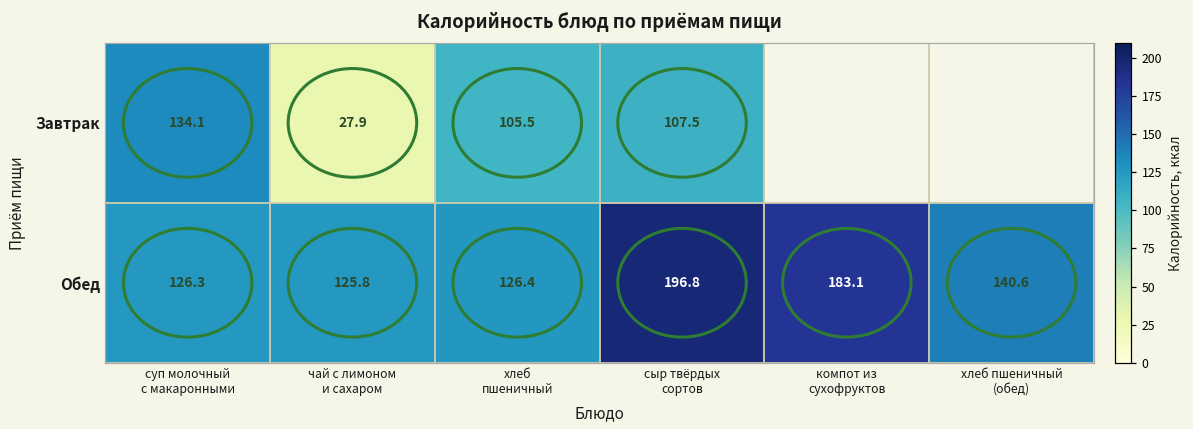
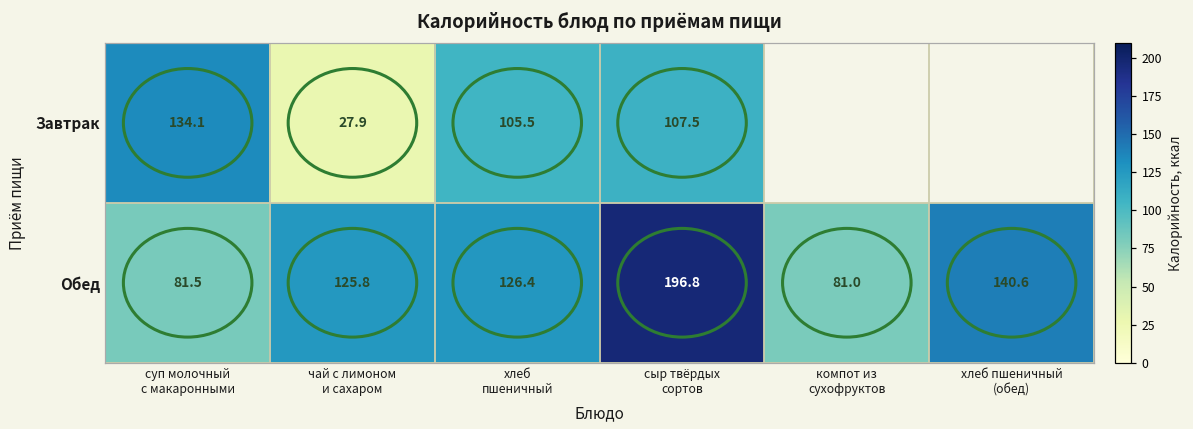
  {
    "Завтрак": {
      "суп молочный с макаронными": 134.1,
      "чай с лимоном и сахаром": 27.9,
      "хлеб пшеничный": 105.5,
      "сыр твёрдых сортов": 107.5
    },
    "Обед": {
-     "суп молочный с макаронными": 126.3,
+     "суп молочный с макаронными": 81.5,
      "чай с лимоном и сахаром": 125.8,
      "хлеб пшеничный": 126.4,
      "сыр твёрдых сортов": 196.8,
-     "компот из сухофруктов": 183.1,
+     "компот из сухофруктов": 81.0,
      "хлеб пшеничный (обед)": 140.6
    }
  }
